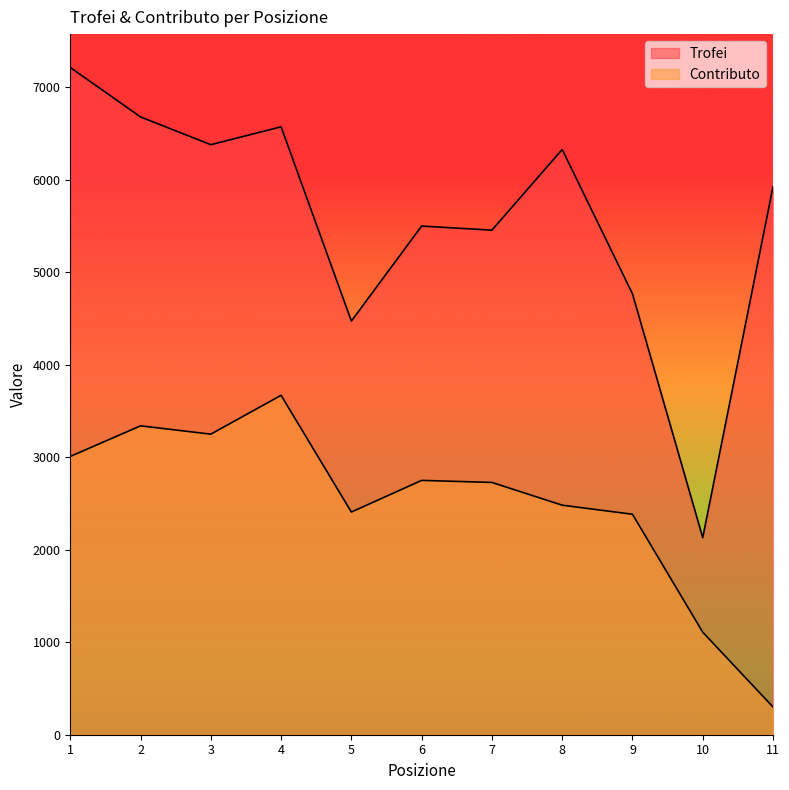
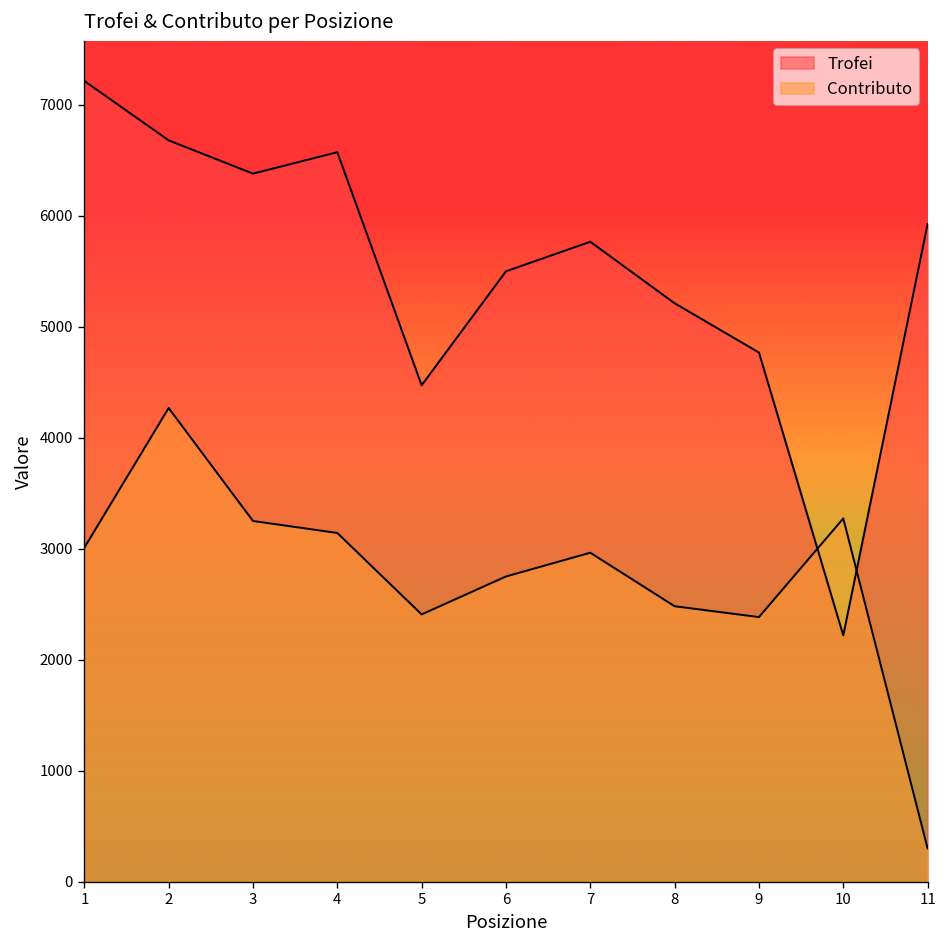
  {
    "Trofei": {
      "1": 7200,
      "2": 6700,
      "3": 6400,
      "4": 6600,
      "5": 4500,
      "6": 5500,
-     "7": 5500,
-     "8": 6300,
+     "7": 5800,
+     "8": 5200,
      "9": 4800,
-     "10": 2100,
+     "10": 2200,
      "11": 5900
    },
    "Contributo": {
      "1": 3000,
-     "2": 3300,
+     "2": 4300,
      "3": 3300,
-     "4": 3700,
+     "4": 3100,
      "5": 2400,
      "6": 2800,
-     "7": 2700,
+     "7": 3000,
      "8": 2500,
      "9": 2400,
-     "10": 1100,
+     "10": 3300,
      "11": 300
    }
  }
